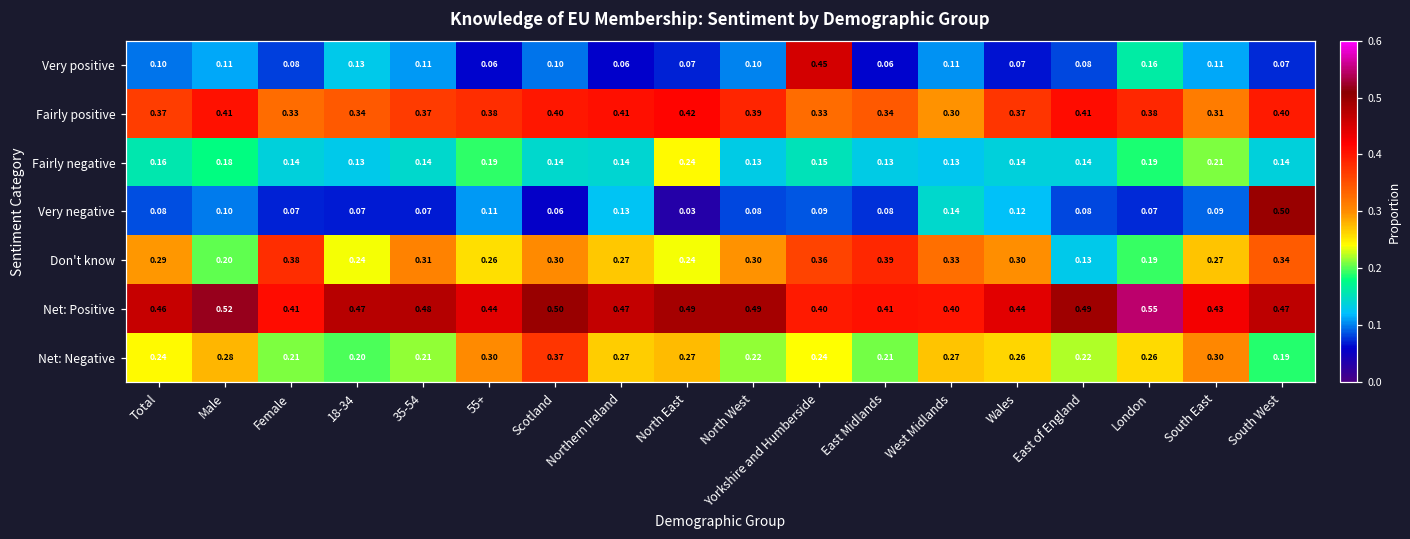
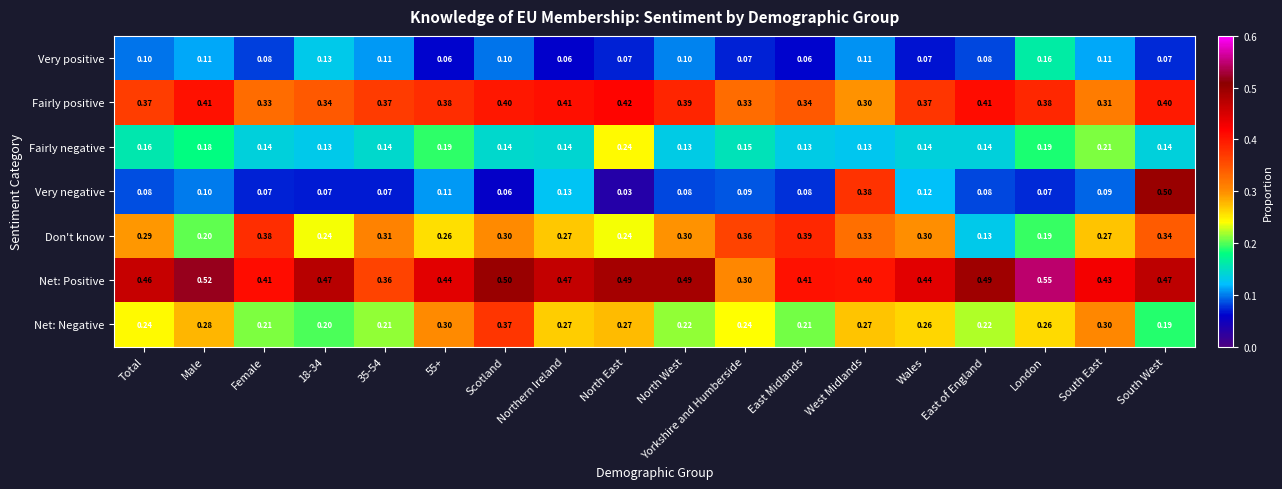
  {
    "Very positive": {
      "Total": 0.10,
      "Male": 0.11,
      "Female": 0.08,
      "18-34": 0.13,
      "35-54": 0.11,
      "55+": 0.06,
      "Scotland": 0.10,
      "Northern Ireland": 0.06,
      "North East": 0.07,
      "North West": 0.10,
-     "Yorkshire and Humberside": 0.45,
+     "Yorkshire and Humberside": 0.07,
      "East Midlands": 0.06,
      "West Midlands": 0.11,
      "Wales": 0.07,
      "East of England": 0.08,
      "London": 0.16,
      "South East": 0.11,
      "South West": 0.07
    },
    "Fairly positive": {
      "Total": 0.37,
      "Male": 0.41,
      "Female": 0.33,
      "18-34": 0.34,
      "35-54": 0.37,
      "55+": 0.38,
      "Scotland": 0.40,
      "Northern Ireland": 0.41,
      "North East": 0.42,
      "North West": 0.39,
      "Yorkshire and Humberside": 0.33,
      "East Midlands": 0.34,
      "West Midlands": 0.30,
      "Wales": 0.37,
      "East of England": 0.41,
      "London": 0.38,
      "South East": 0.31,
      "South West": 0.40
    },
    "Fairly negative": {
      "Total": 0.16,
      "Male": 0.18,
      "Female": 0.14,
      "18-34": 0.13,
      "35-54": 0.14,
      "55+": 0.19,
      "Scotland": 0.14,
      "Northern Ireland": 0.14,
      "North East": 0.24,
      "North West": 0.13,
      "Yorkshire and Humberside": 0.15,
      "East Midlands": 0.13,
      "West Midlands": 0.13,
      "Wales": 0.14,
      "East of England": 0.14,
      "London": 0.19,
      "South East": 0.21,
      "South West": 0.14
    },
    "Very negative": {
      "Total": 0.08,
      "Male": 0.10,
      "Female": 0.07,
      "18-34": 0.07,
      "35-54": 0.07,
      "55+": 0.11,
      "Scotland": 0.06,
      "Northern Ireland": 0.13,
      "North East": 0.03,
      "North West": 0.08,
      "Yorkshire and Humberside": 0.09,
      "East Midlands": 0.08,
-     "West Midlands": 0.14,
+     "West Midlands": 0.38,
      "Wales": 0.12,
      "East of England": 0.08,
      "London": 0.07,
      "South East": 0.09,
      "South West": 0.50
    },
    "Don't know": {
      "Total": 0.29,
      "Male": 0.20,
      "Female": 0.38,
      "18-34": 0.24,
      "35-54": 0.31,
      "55+": 0.26,
      "Scotland": 0.30,
      "Northern Ireland": 0.27,
      "North East": 0.24,
      "North West": 0.30,
      "Yorkshire and Humberside": 0.36,
      "East Midlands": 0.39,
      "West Midlands": 0.33,
      "Wales": 0.30,
      "East of England": 0.13,
      "London": 0.19,
      "South East": 0.27,
      "South West": 0.34
    },
    "Net: Positive": {
      "Total": 0.46,
      "Male": 0.52,
      "Female": 0.41,
      "18-34": 0.47,
-     "35-54": 0.48,
+     "35-54": 0.36,
      "55+": 0.44,
      "Scotland": 0.50,
      "Northern Ireland": 0.47,
      "North East": 0.49,
      "North West": 0.49,
-     "Yorkshire and Humberside": 0.40,
+     "Yorkshire and Humberside": 0.30,
      "East Midlands": 0.41,
      "West Midlands": 0.40,
      "Wales": 0.44,
      "East of England": 0.49,
      "London": 0.55,
      "South East": 0.43,
      "South West": 0.47
    },
    "Net: Negative": {
      "Total": 0.24,
      "Male": 0.28,
      "Female": 0.21,
      "18-34": 0.20,
      "35-54": 0.21,
      "55+": 0.30,
      "Scotland": 0.37,
      "Northern Ireland": 0.27,
      "North East": 0.27,
      "North West": 0.22,
      "Yorkshire and Humberside": 0.24,
      "East Midlands": 0.21,
      "West Midlands": 0.27,
      "Wales": 0.26,
      "East of England": 0.22,
      "London": 0.26,
      "South East": 0.30,
      "South West": 0.19
    }
  }
